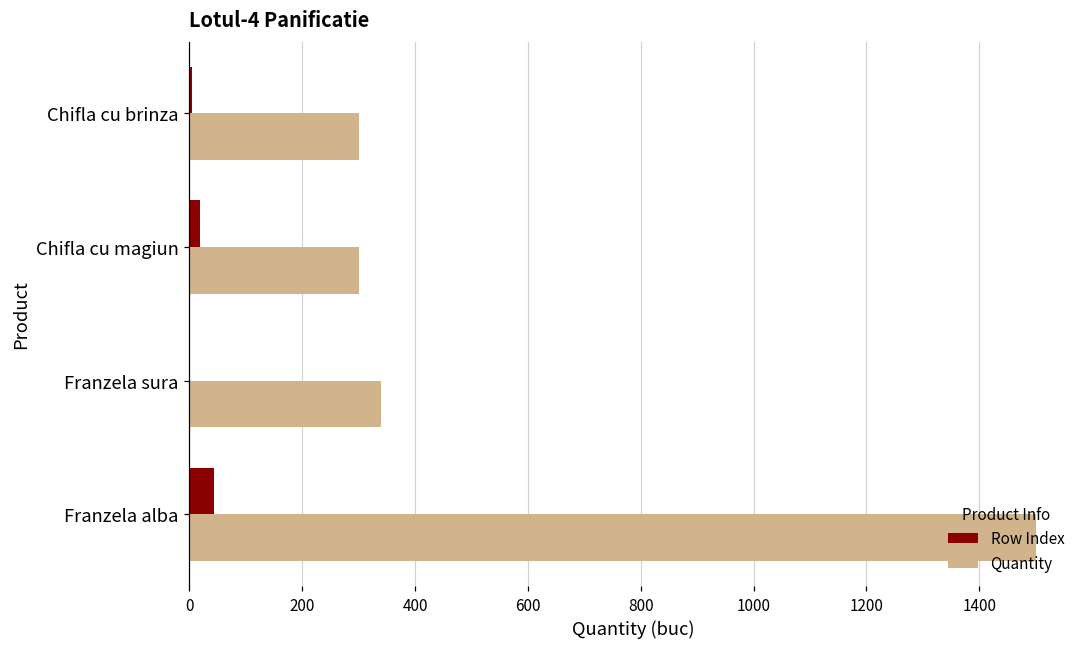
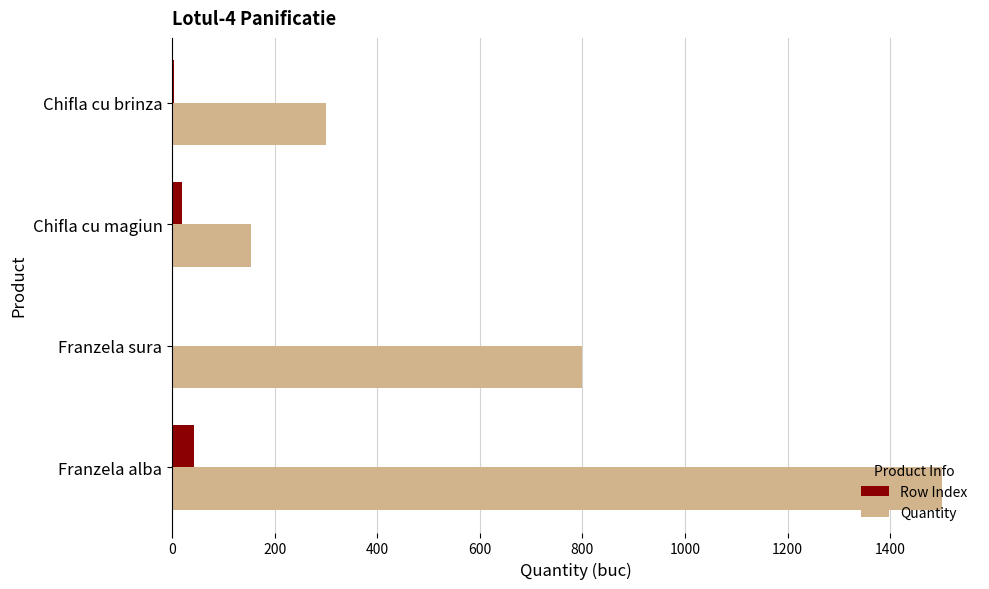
  {
    "Row Index": {
      "Chifla cu magiun": 20,
      "Franzela alba": 40
    },
    "Quantity": {
      "Chifla cu brinza": 300,
-     "Chifla cu magiun": 300,
-     "Franzela sura": 340,
+     "Chifla cu magiun": 150,
+     "Franzela sura": 800,
      "Franzela alba": 1500
    }
  }
